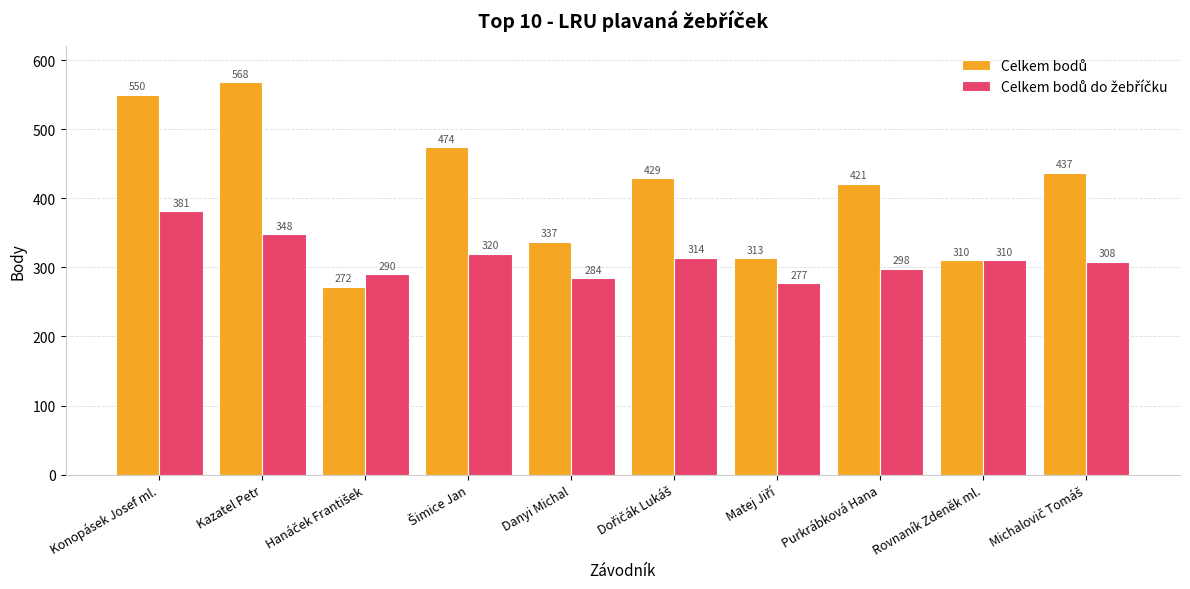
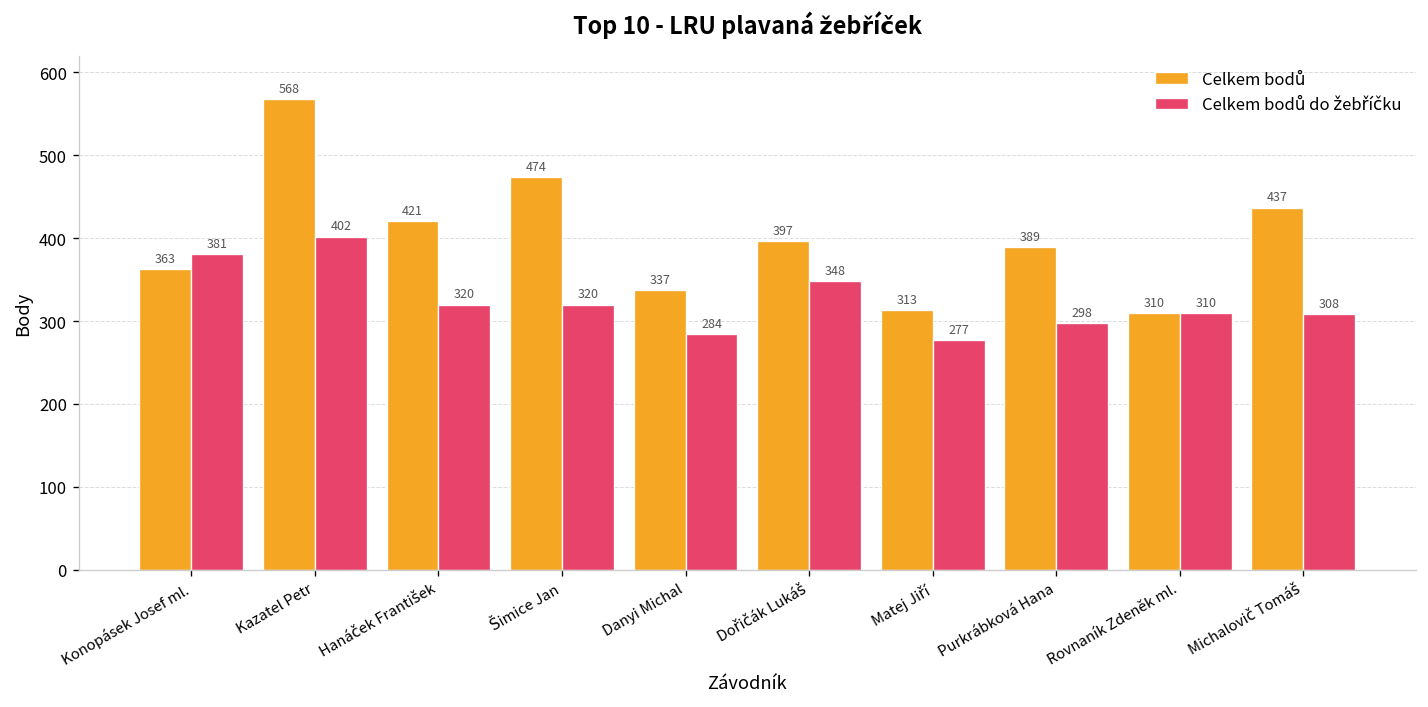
  {
    "Celkem bodů": {
-     "Konopásek Josef ml.": 550,
+     "Konopásek Josef ml.": 363,
      "Kazatel Petr": 568,
-     "Hanáček František": 272,
+     "Hanáček František": 421,
      "Šimice Jan": 474,
      "Danyi Michal": 337,
-     "Dořičák Lukáš": 429,
+     "Dořičák Lukáš": 397,
      "Matej Jiří": 313,
-     "Purkrábková Hana": 421,
+     "Purkrábková Hana": 389,
      "Rovnaník Zdeněk ml.": 310,
      "Michalovič Tomáš": 437
    },
    "Celkem bodů do žebříčku": {
      "Konopásek Josef ml.": 381,
-     "Kazatel Petr": 348,
-     "Hanáček František": 290,
+     "Kazatel Petr": 402,
+     "Hanáček František": 320,
      "Šimice Jan": 320,
      "Danyi Michal": 284,
-     "Dořičák Lukáš": 314,
+     "Dořičák Lukáš": 348,
      "Matej Jiří": 277,
      "Purkrábková Hana": 298,
      "Rovnaník Zdeněk ml.": 310,
      "Michalovič Tomáš": 308
    }
  }
